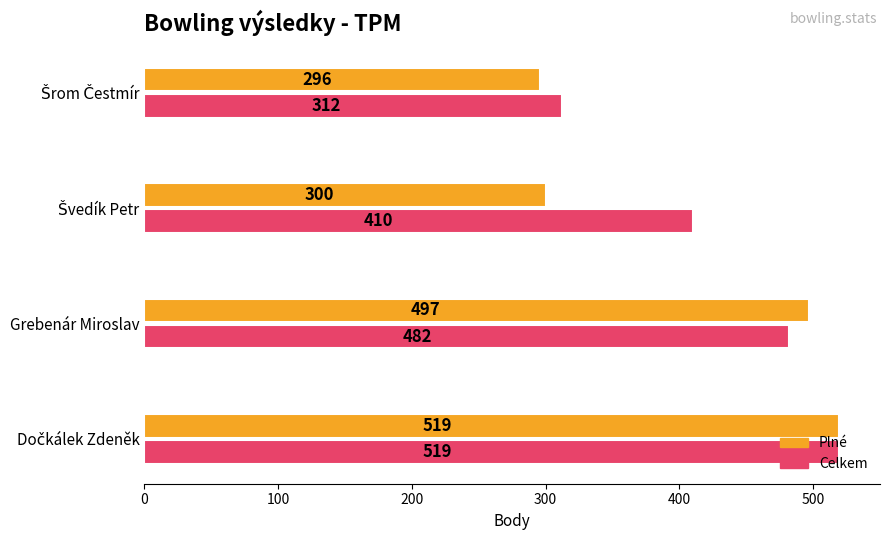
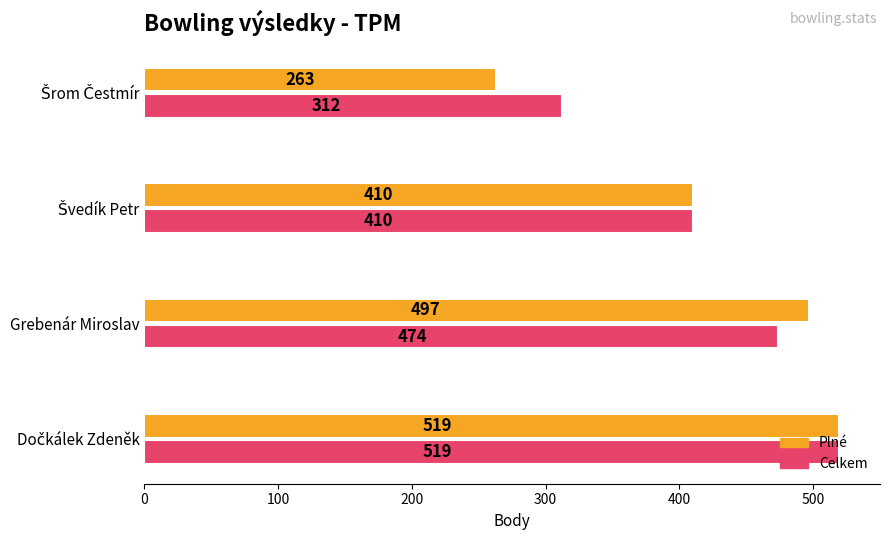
  {
    "Plné": {
-     "Šrom Čestmír": 296,
-     "Švedík Petr": 300,
+     "Šrom Čestmír": 263,
+     "Švedík Petr": 410,
      "Grebenár Miroslav": 497,
      "Dočkálek Zdeněk": 519
    },
    "Celkem": {
      "Šrom Čestmír": 312,
      "Švedík Petr": 410,
-     "Grebenár Miroslav": 482,
+     "Grebenár Miroslav": 474,
      "Dočkálek Zdeněk": 519
    }
  }
